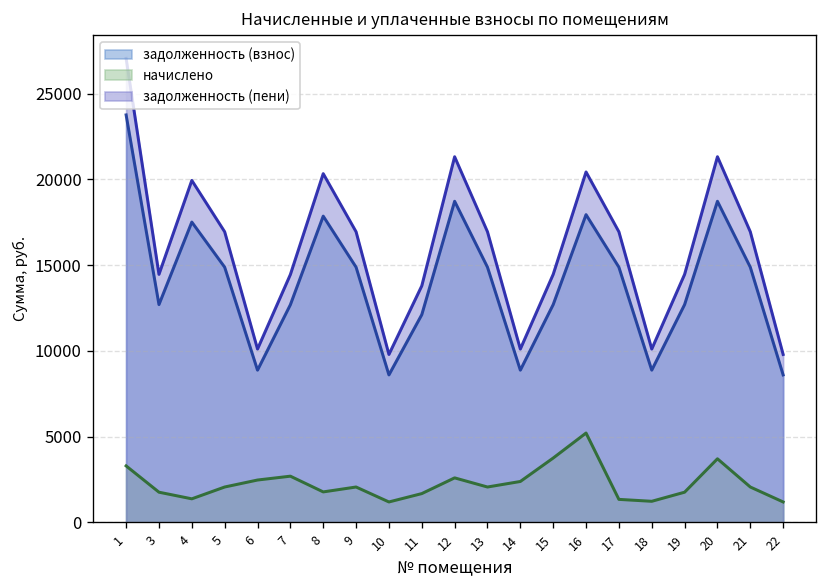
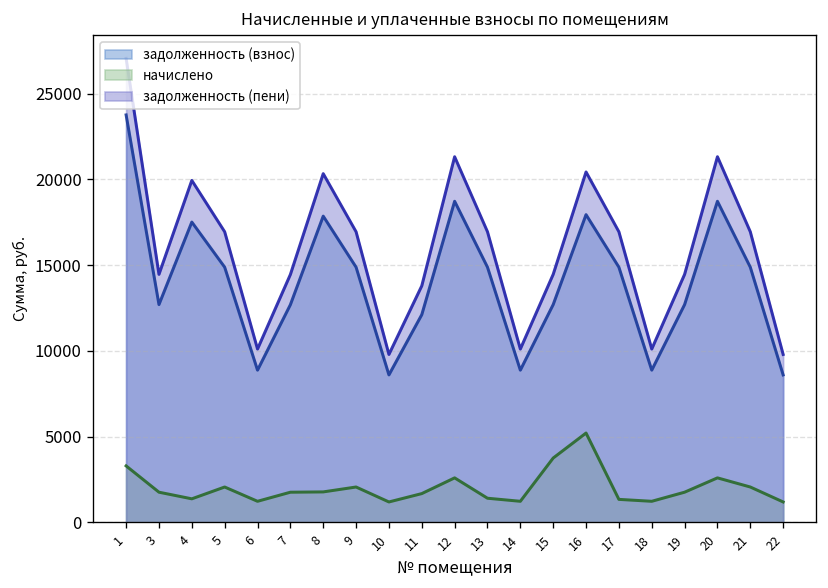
  {
    "начислено": {
      "1": 3300,
      "3": 1800,
      "4": 1400,
      "5": 2100,
-     "6": 2500,
-     "7": 2700,
+     "6": 1200,
+     "7": 1800,
      "8": 1800,
      "9": 2100,
      "10": 1200,
      "11": 1700,
      "12": 2600,
-     "13": 2100,
-     "14": 2400,
+     "13": 1400,
+     "14": 1200,
      "15": 3800,
      "16": 5200,
      "17": 1300,
      "18": 1200,
      "19": 1800,
-     "20": 3700,
+     "20": 2600,
      "21": 2100,
      "22": 1200
    }
  }
